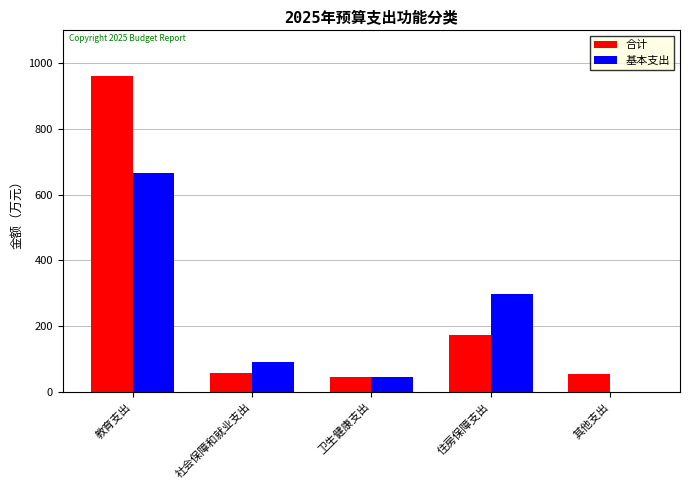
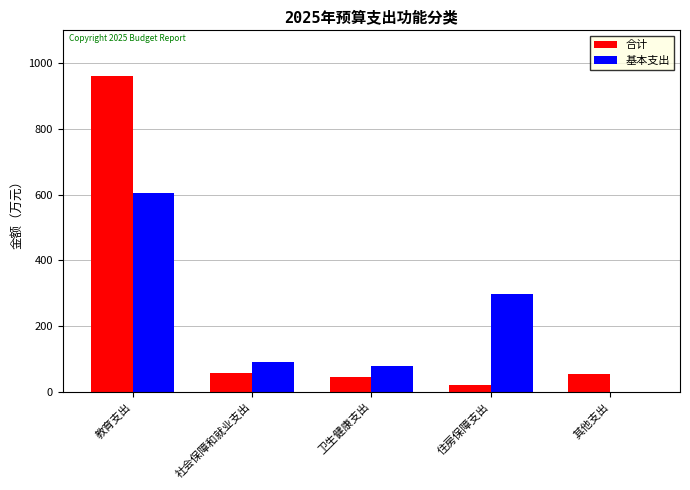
  {
    "合计": {
      "教育支出": 960,
      "社会保障和就业支出": 60,
      "卫生健康支出": 50,
-     "住房保障支出": 170,
+     "住房保障支出": 20,
      "其他支出": 60
    },
    "基本支出": {
-     "教育支出": 670,
+     "教育支出": 600,
      "社会保障和就业支出": 90,
-     "卫生健康支出": 50,
+     "卫生健康支出": 80,
      "住房保障支出": 300,
      "其他支出": 0
    }
  }
